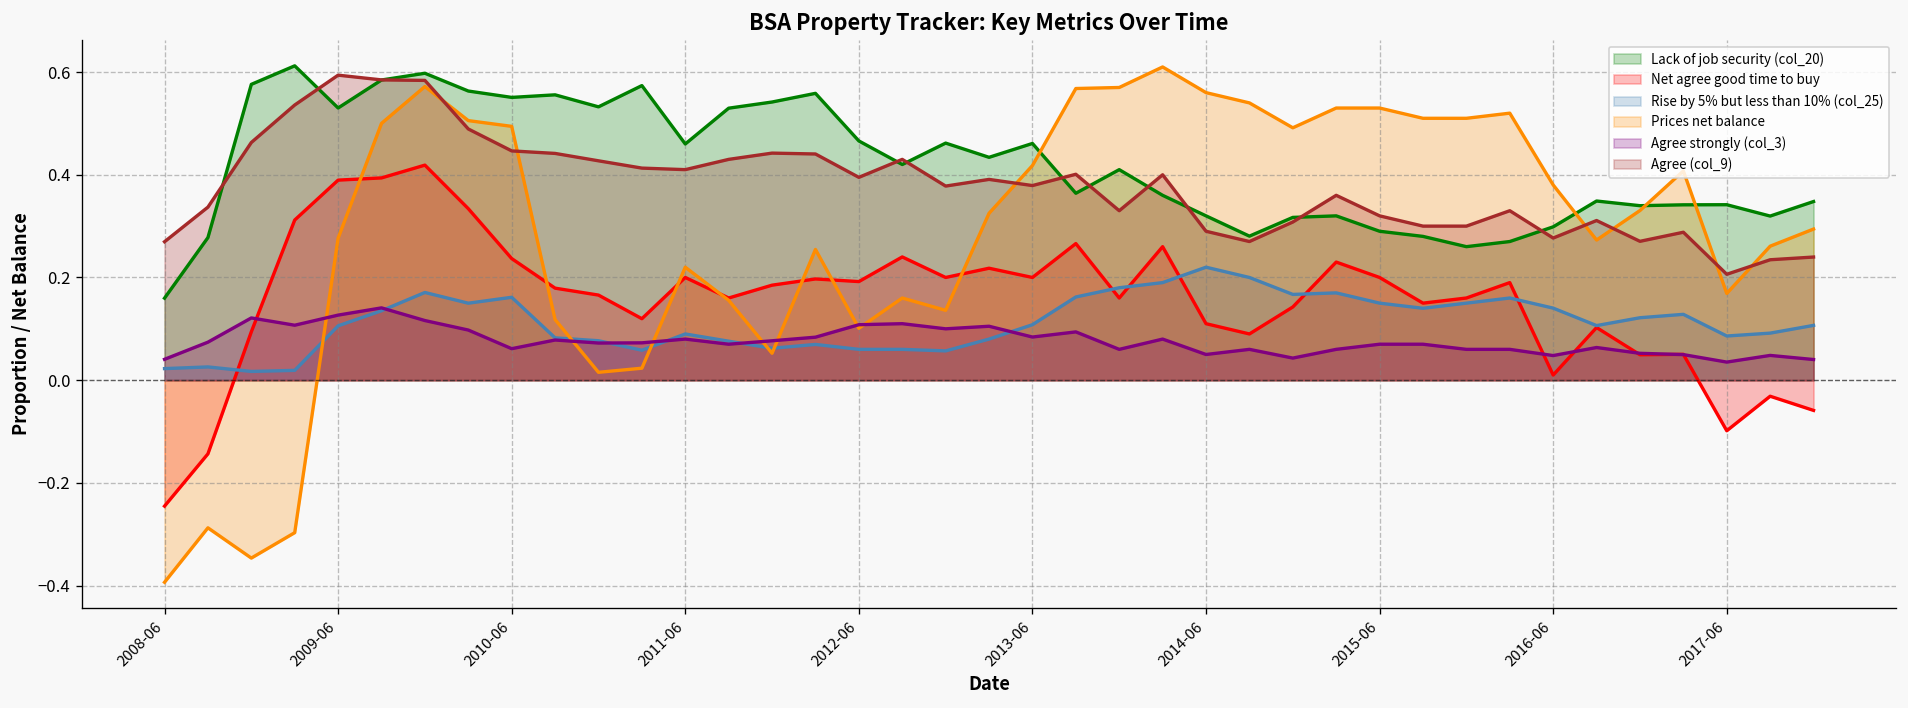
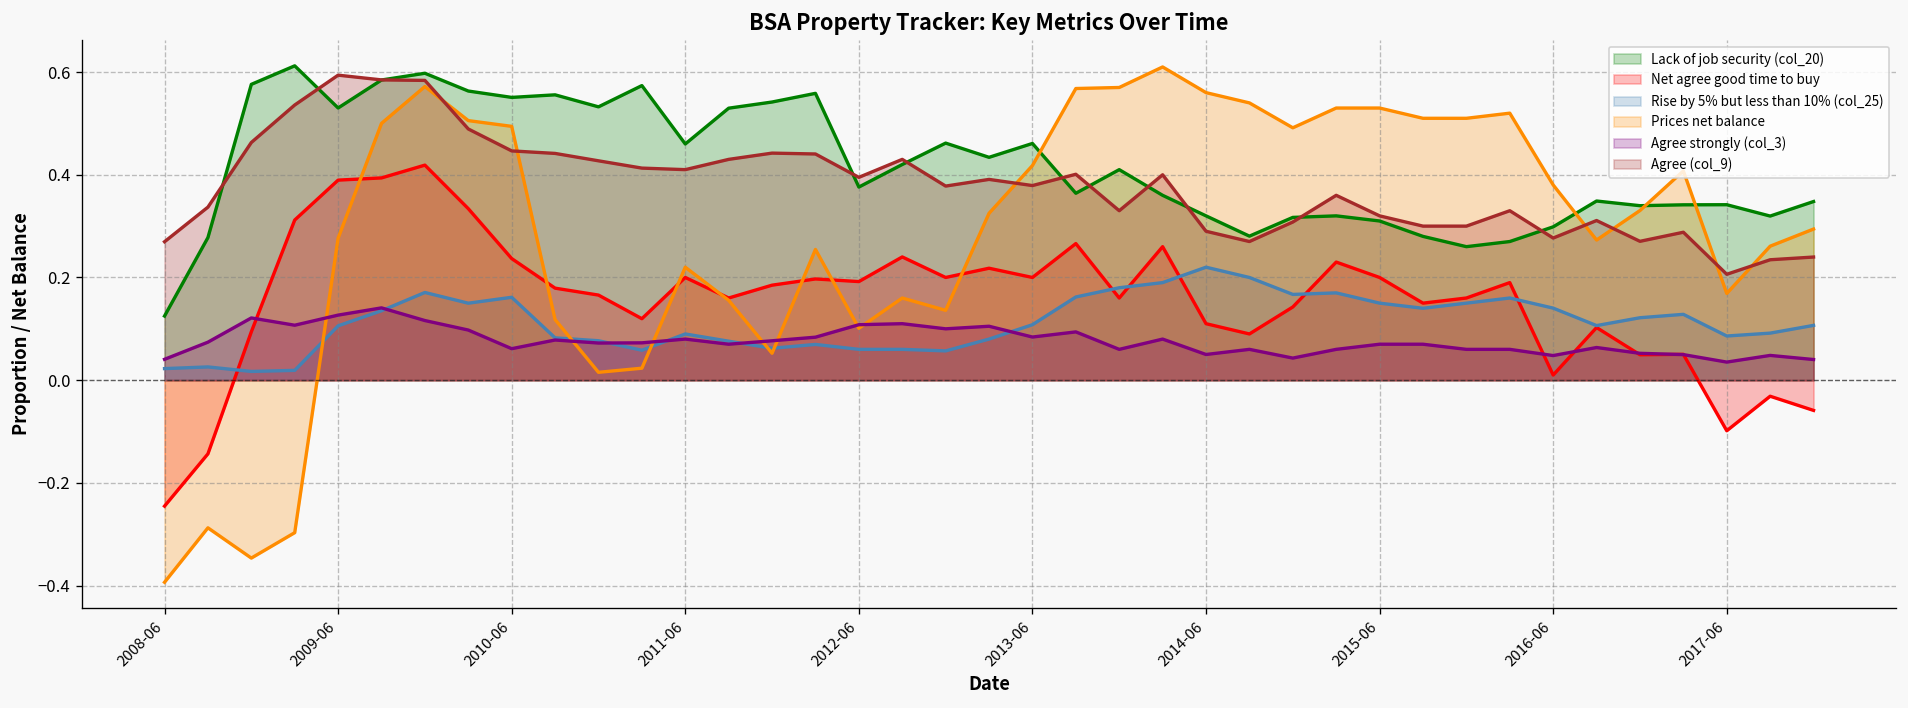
  {
    "Lack of job security (col_20)": {
-     "2008-06": 0.16,
+     "2008-06": 0.12,
      "2009-06": 0.53,
      "2010-06": 0.55,
      "2011-06": 0.46,
-     "2012-06": 0.47,
+     "2012-06": 0.38,
      "2013-06": 0.46,
      "2014-06": 0.32,
-     "2015-06": 0.29,
+     "2015-06": 0.31,
      "2016-06": 0.30,
      "2017-06": 0.34
    }
  }
